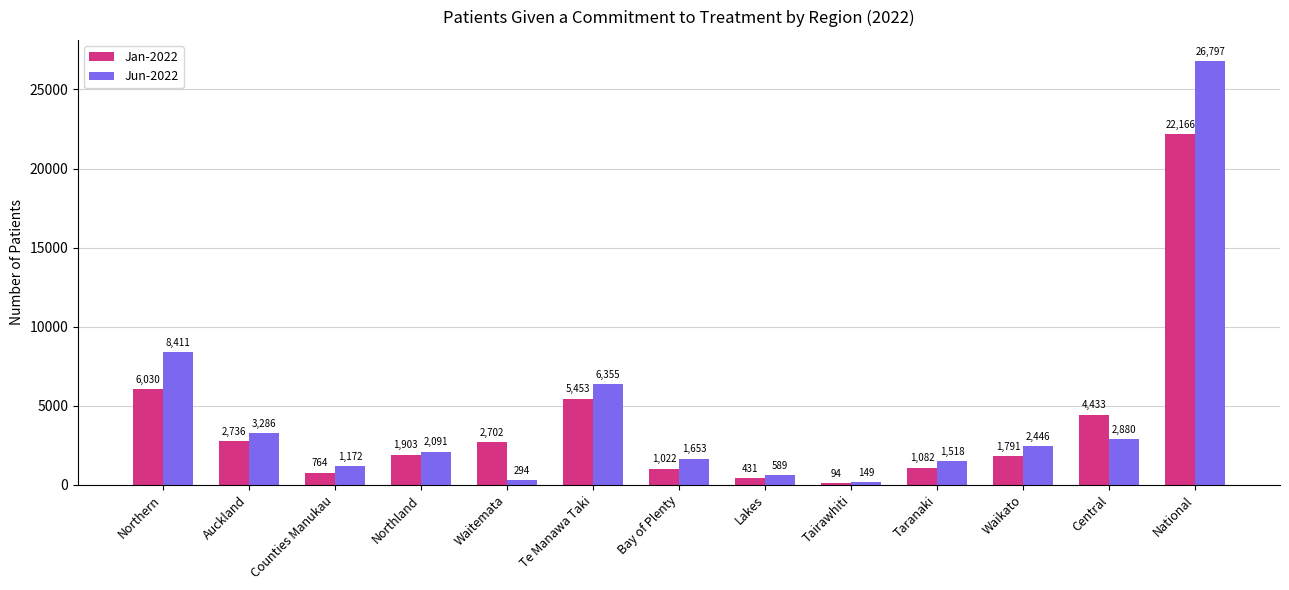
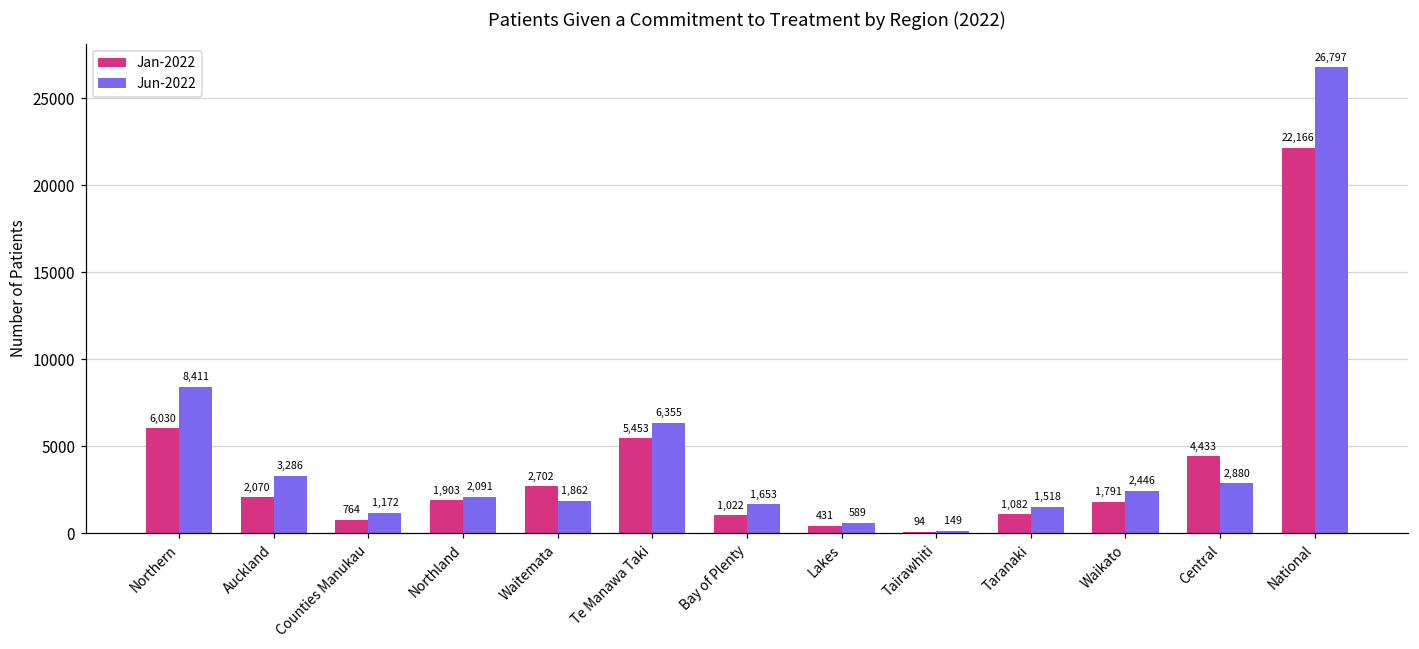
  {
    "Jan-2022": {
      "Northern": "6,030",
-     "Auckland": "2,736",
+     "Auckland": "2,070",
      "Counties Manukau": "764",
      "Northland": "1,903",
      "Waitemata": "2,702",
      "Te Manawa Taki": "5,453",
      "Bay of Plenty": "1,022",
      "Lakes": "431",
      "Tairawhiti": "94",
      "Taranaki": "1,082",
      "Waikato": "1,791",
      "Central": "4,433",
      "National": "22,166"
    },
    "Jun-2022": {
      "Northern": "8,411",
      "Auckland": "3,286",
      "Counties Manukau": "1,172",
      "Northland": "2,091",
-     "Waitemata": "294",
+     "Waitemata": "1,862",
      "Te Manawa Taki": "6,355",
      "Bay of Plenty": "1,653",
      "Lakes": "589",
      "Tairawhiti": "149",
      "Taranaki": "1,518",
      "Waikato": "2,446",
      "Central": "2,880",
      "National": "26,797"
    }
  }
